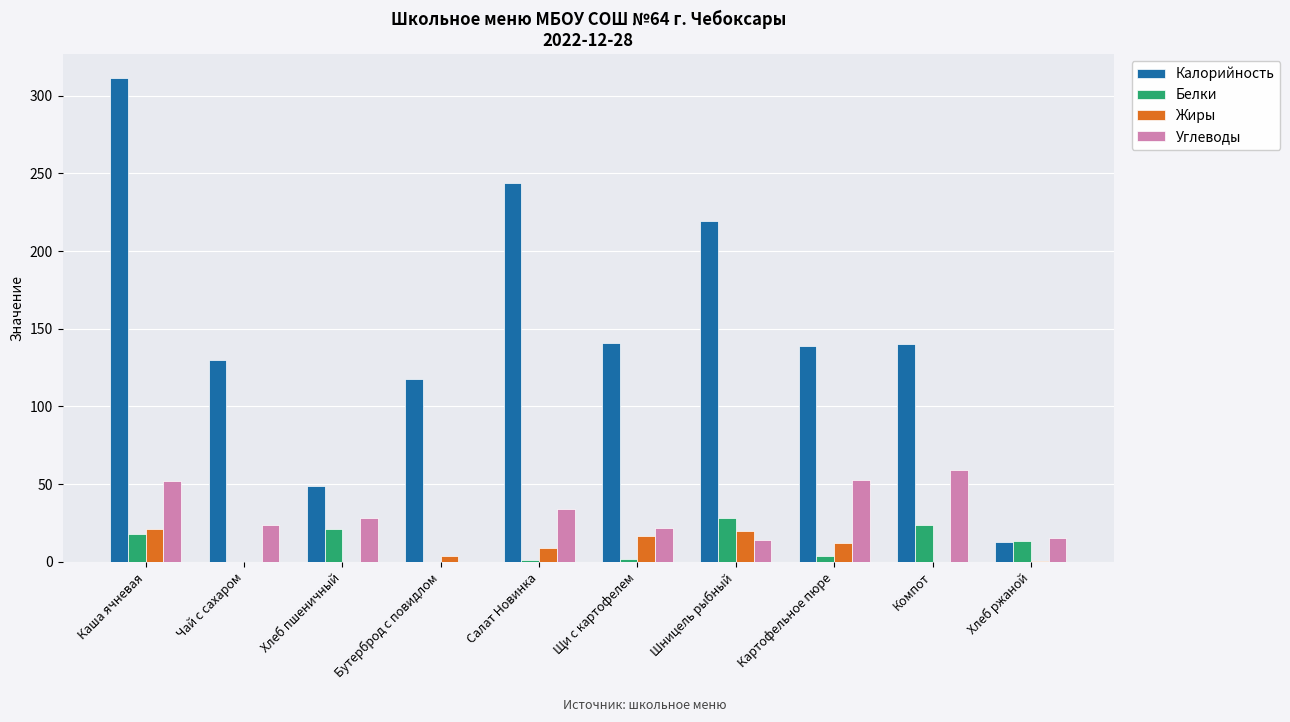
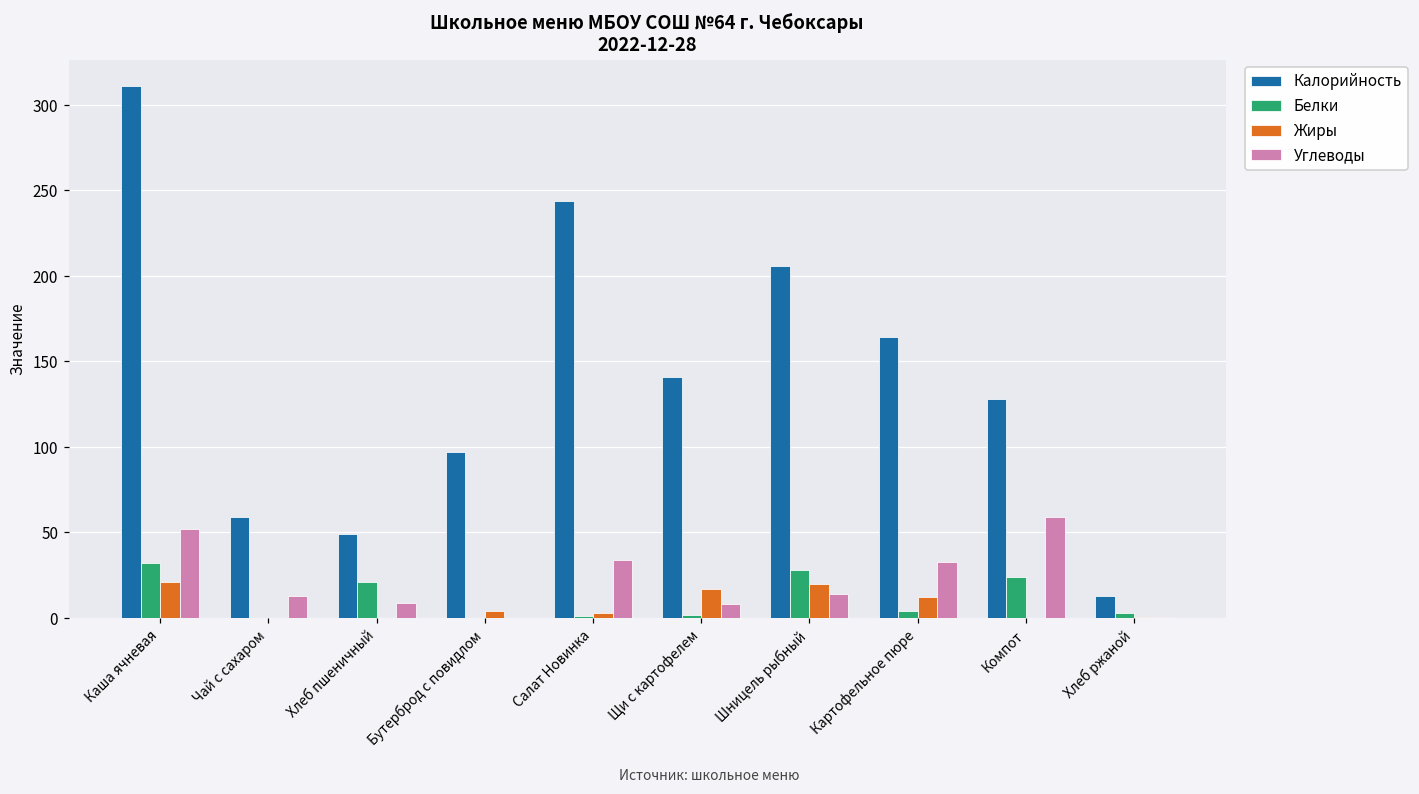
  {
    "Калорийность": {
      "Каша ячневая": 311,
-     "Чай с сахаром": 130,
+     "Чай с сахаром": 59,
      "Хлеб пшеничный": 49,
-     "Бутерброд с повидлом": 118,
+     "Бутерброд с повидлом": 97,
      "Салат Новинка": 244,
      "Щи с картофелем": 141,
-     "Шницель рыбный": 219,
-     "Картофельное пюре": 139,
-     "Компот": 140,
+     "Шницель рыбный": 206,
+     "Картофельное пюре": 164,
+     "Компот": 128,
      "Хлеб ржаной": 13
    },
    "Белки": {
-     "Каша ячневая": 18,
+     "Каша ячневая": 32,
      "Чай с сахаром": 0,
      "Хлеб пшеничный": 21,
      "Бутерброд с повидлом": 0,
      "Щи с картофелем": 2,
      "Шницель рыбный": 28,
      "Картофельное пюре": 4,
      "Компот": 24,
-     "Хлеб ржаной": 14
+     "Хлеб ржаной": 3
    },
    "Жиры": {
      "Каша ячневая": 21,
      "Чай с сахаром": 0,
      "Хлеб пшеничный": 0,
      "Бутерброд с повидлом": 4,
-     "Салат Новинка": 9,
+     "Салат Новинка": 3,
      "Щи с картофелем": 17,
      "Шницель рыбный": 20,
      "Картофельное пюре": 12,
      "Компот": 0
    },
    "Углеводы": {
      "Каша ячневая": 52,
-     "Чай с сахаром": 24,
-     "Хлеб пшеничный": 28,
+     "Чай с сахаром": 13,
+     "Хлеб пшеничный": 9,
      "Бутерброд с повидлом": 0,
      "Салат Новинка": 34,
-     "Щи с картофелем": 22,
+     "Щи с картофелем": 8,
      "Шницель рыбный": 14,
-     "Картофельное пюре": 53,
+     "Картофельное пюре": 33,
      "Компот": 59,
-     "Хлеб ржаной": 15
+     "Хлеб ржаной": 1
    }
  }
